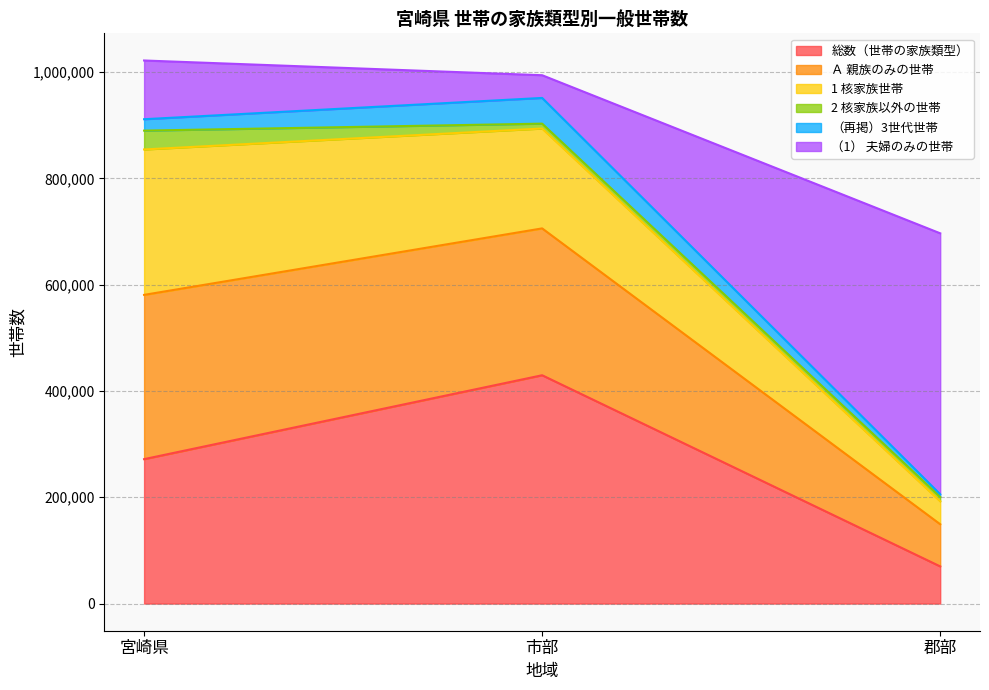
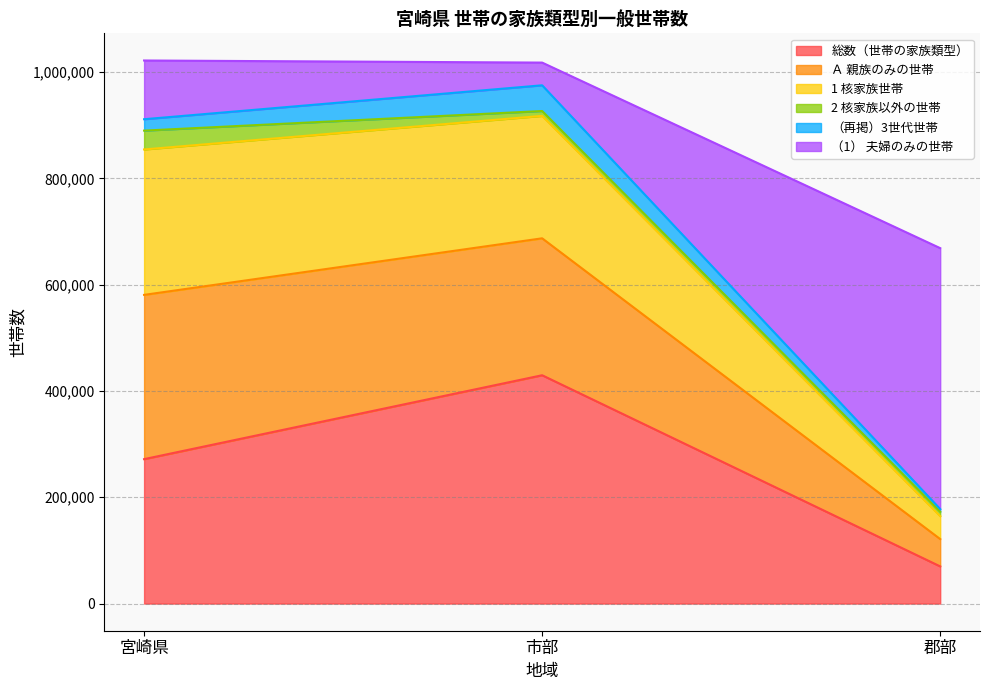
  {
    "総数（世帯の家族類型）": {
      "宮崎県": "270,000",
      "市部": "430,000",
      "郡部": "70,000"
    },
    "Ａ 親族のみの世帯": {
      "宮崎県": "310,000",
-     "市部": "280,000",
-     "郡部": "80,000"
+     "市部": "260,000",
+     "郡部": "50,000"
    },
    "1 核家族世帯": {
      "宮崎県": "270,000",
-     "市部": "190,000",
+     "市部": "230,000",
      "郡部": "40,000"
    },
    "2 核家族以外の世帯": {
      "宮崎県": "40,000",
      "市部": "10,000",
      "郡部": "10,000"
    },
    "（再掲）3世代世帯": {
      "宮崎県": "20,000",
      "市部": "50,000",
      "郡部": "0"
    },
    "（1） 夫婦のみの世帯": {
      "宮崎県": "110,000",
      "市部": "40,000",
      "郡部": "490,000"
    }
  }
